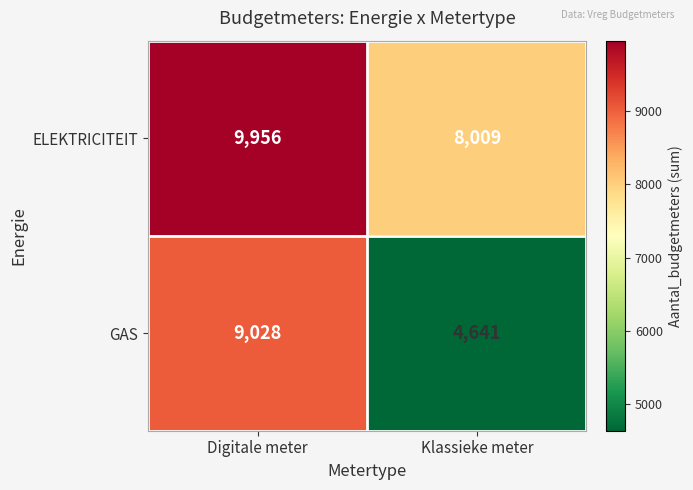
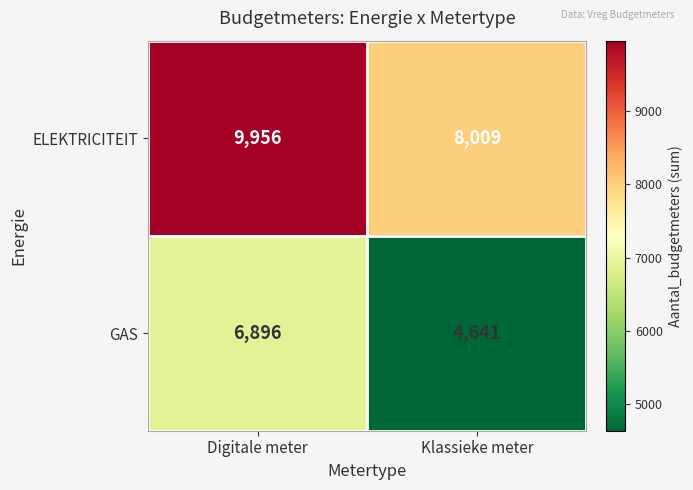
  {
    "ELEKTRICITEIT": {
      "Digitale meter": "9,956",
      "Klassieke meter": "8,009"
    },
    "GAS": {
-     "Digitale meter": "9,028",
+     "Digitale meter": "6,896",
      "Klassieke meter": "4,641"
    }
  }
